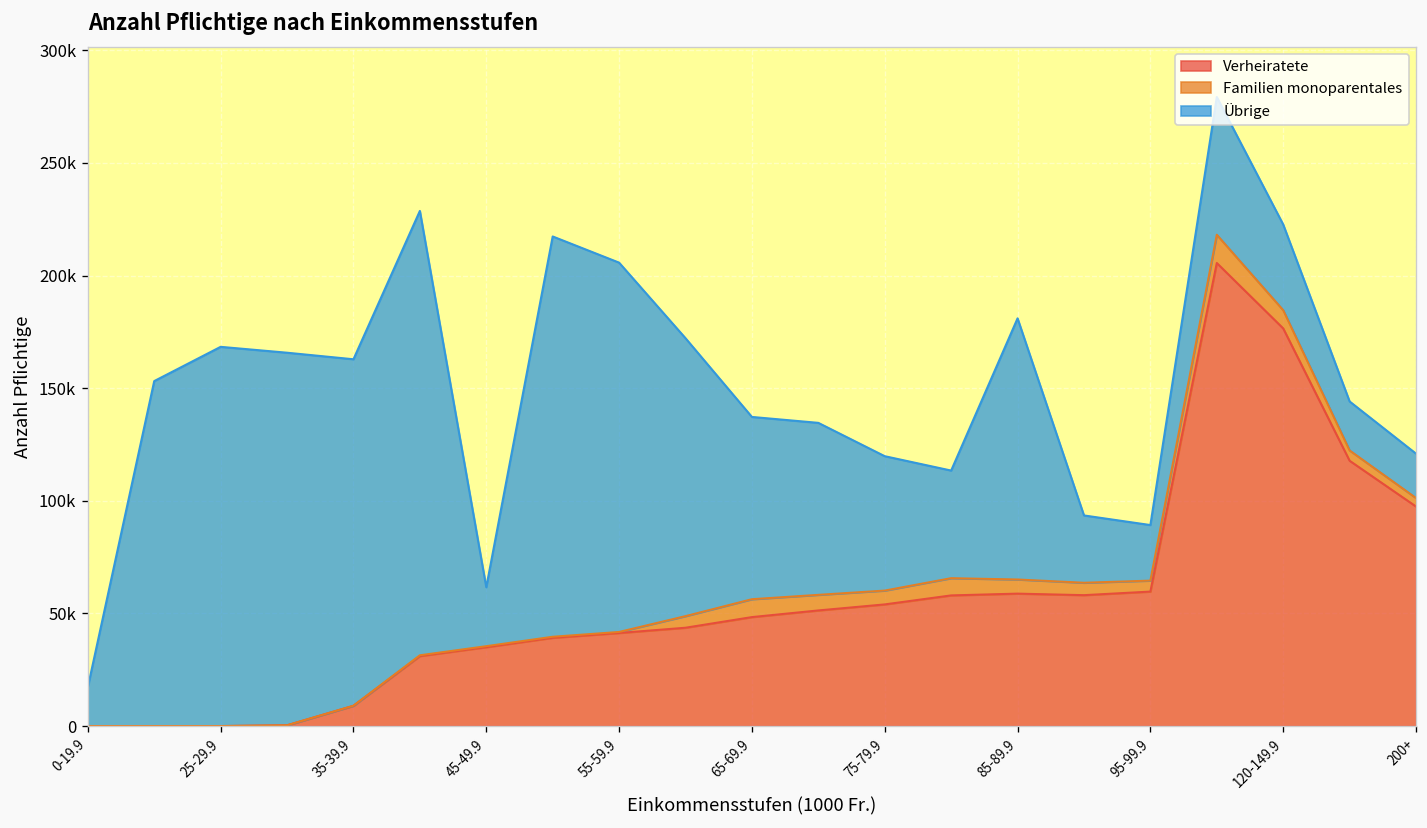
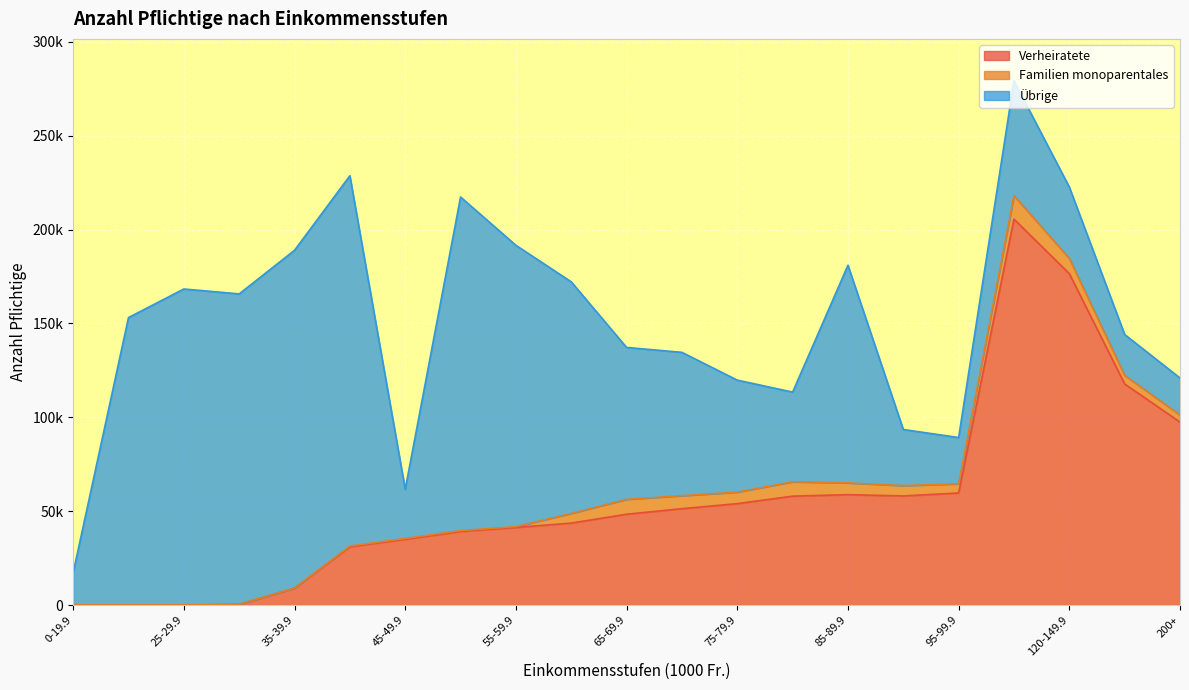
  {
    "Übrige": {
      "0-19.9": 17000,
      "25-29.9": 168000,
-     "35-39.9": 154000,
+     "35-39.9": 180000,
      "45-49.9": 26000,
-     "55-59.9": 164000,
+     "55-59.9": 150000,
      "65-69.9": 81000,
      "75-79.9": 60000,
      "85-89.9": 116000,
      "95-99.9": 25000,
      "120-149.9": 38000,
      "200+": 20000
    }
  }
